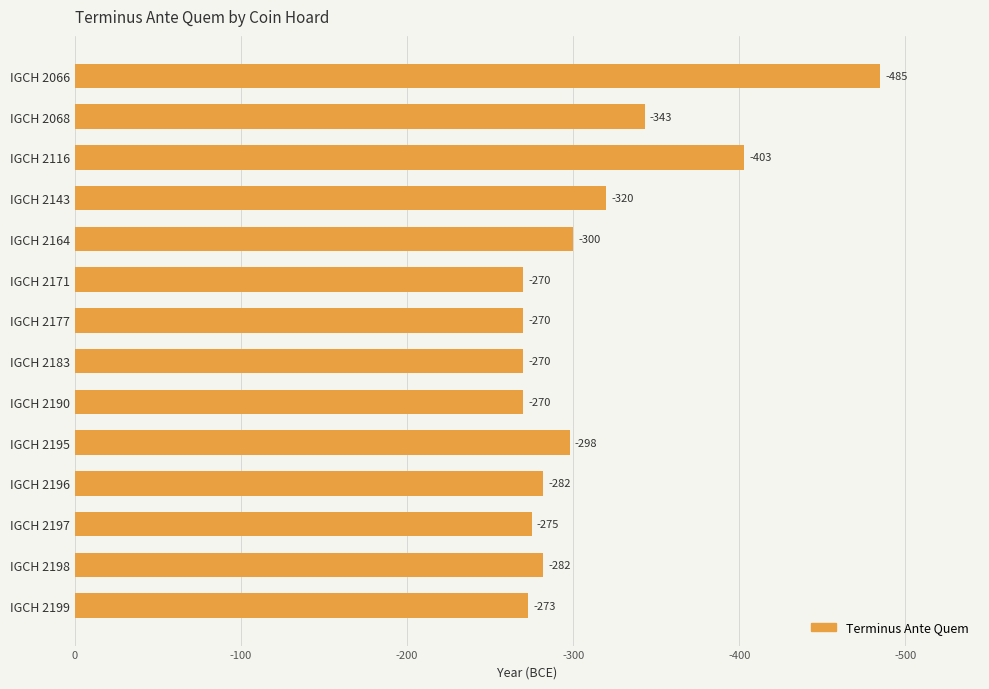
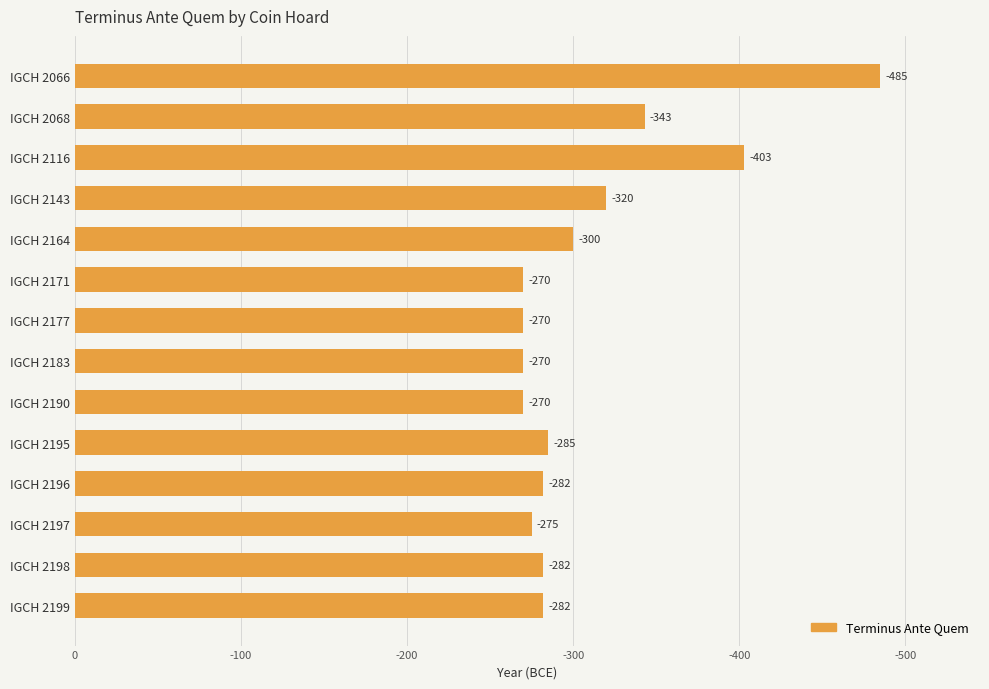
  {
-   "IGCH 2195": -298,
-   "IGCH 2199": -273
+   "IGCH 2195": -285,
+   "IGCH 2199": -282
  }
